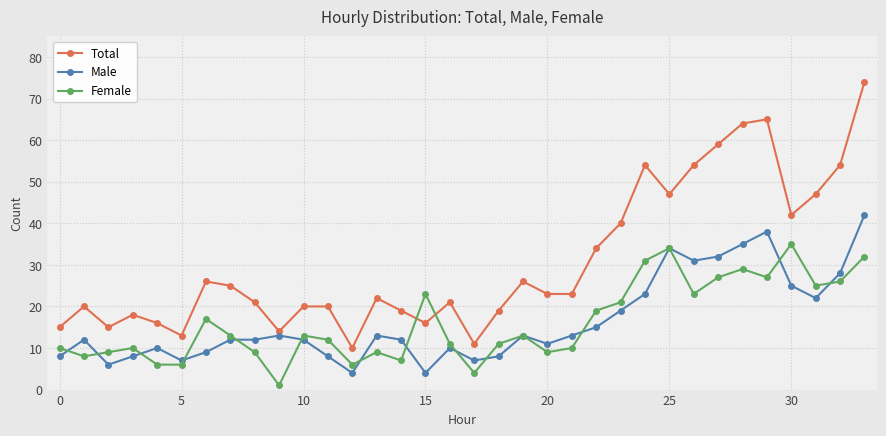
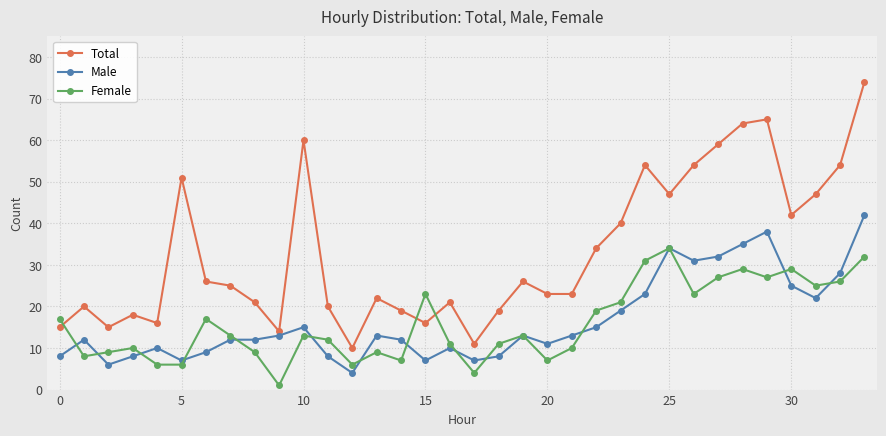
  {
    "Total": {
      "0": 15,
-     "5": 13,
-     "10": 20,
+     "5": 51,
+     "10": 60,
      "15": 16,
      "20": 23,
      "25": 47,
      "30": 42
    },
    "Male": {
      "0": 8,
      "5": 7,
-     "10": 12,
-     "15": 4,
+     "10": 15,
+     "15": 7,
      "20": 11,
      "30": 25
    },
    "Female": {
-     "0": 10,
+     "0": 17,
      "5": 6,
      "10": 13,
      "15": 23,
-     "20": 9,
-     "30": 35
+     "20": 7,
+     "30": 29
    }
  }
